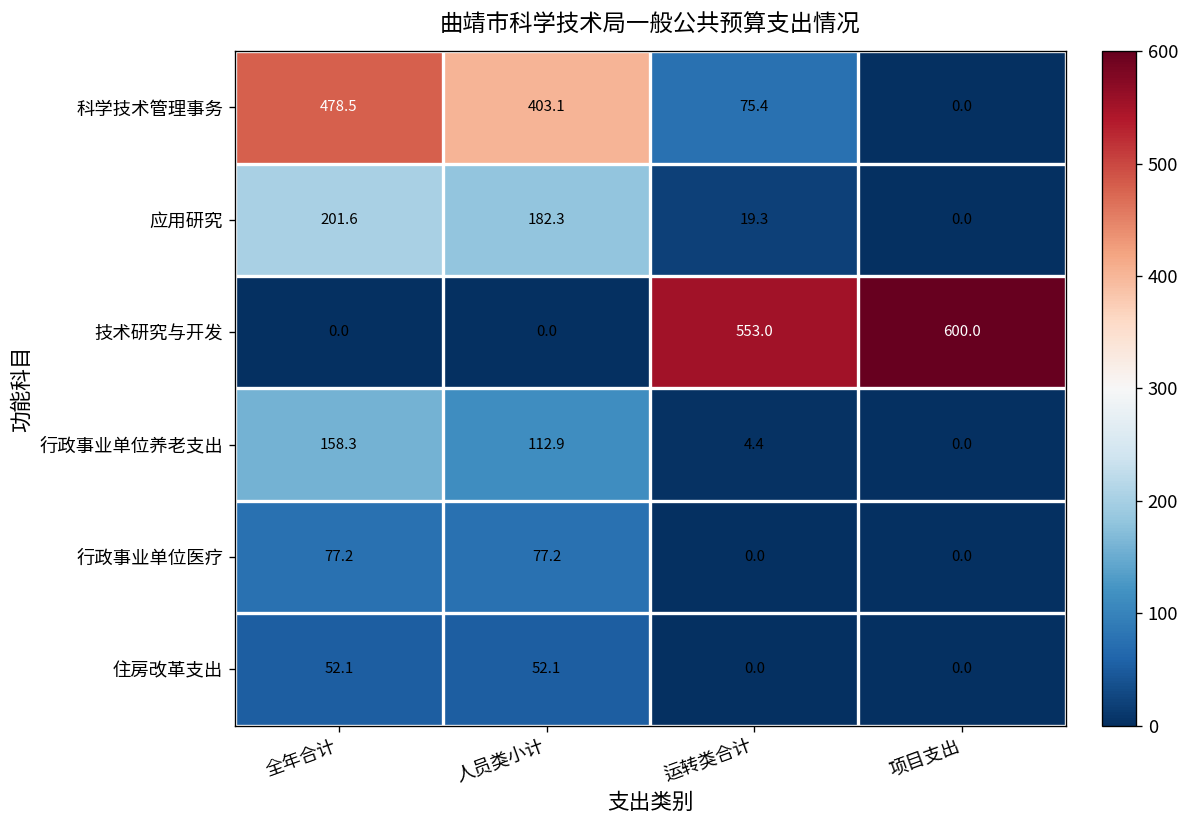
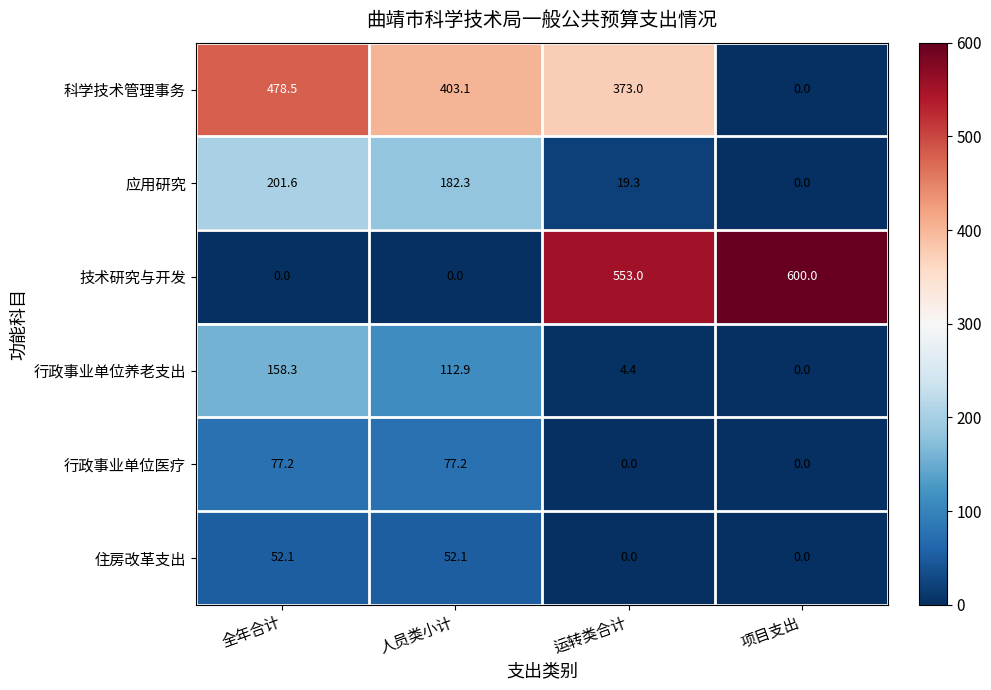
  {
    "科学技术管理事务": {
      "全年合计": 478.5,
      "人员类小计": 403.1,
-     "运转类合计": 75.4,
+     "运转类合计": 373.0,
      "项目支出": 0.0
    },
    "应用研究": {
      "全年合计": 201.6,
      "人员类小计": 182.3,
      "运转类合计": 19.3,
      "项目支出": 0.0
    },
    "技术研究与开发": {
      "全年合计": 0.0,
      "人员类小计": 0.0,
      "运转类合计": 553.0,
      "项目支出": 600.0
    },
    "行政事业单位养老支出": {
      "全年合计": 158.3,
      "人员类小计": 112.9,
      "运转类合计": 4.4,
      "项目支出": 0.0
    },
    "行政事业单位医疗": {
      "全年合计": 77.2,
      "人员类小计": 77.2,
      "运转类合计": 0.0,
      "项目支出": 0.0
    },
    "住房改革支出": {
      "全年合计": 52.1,
      "人员类小计": 52.1,
      "运转类合计": 0.0,
      "项目支出": 0.0
    }
  }
